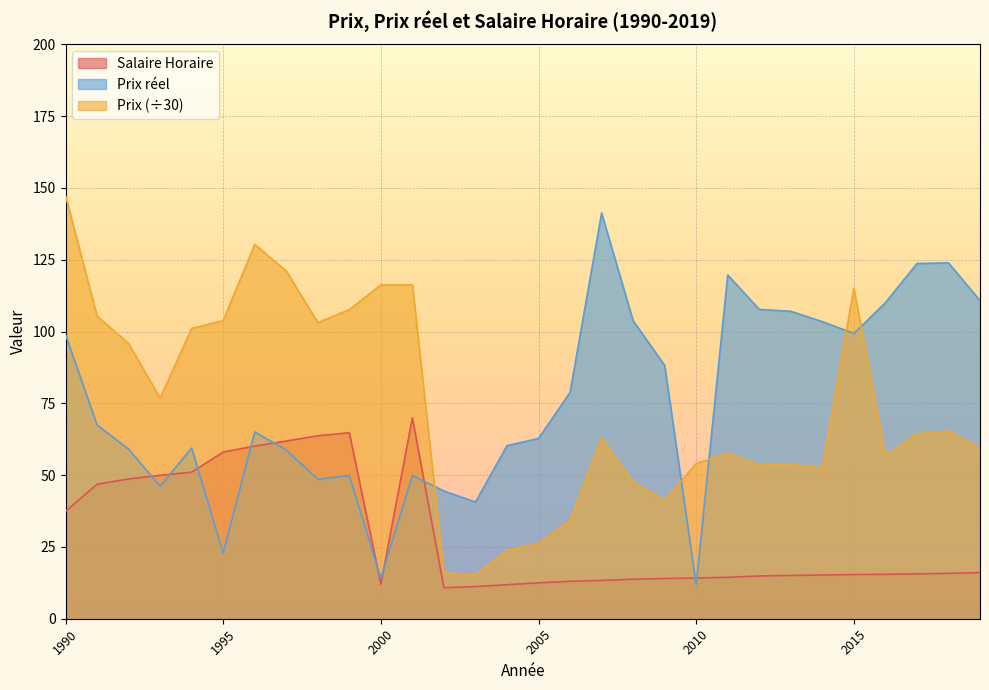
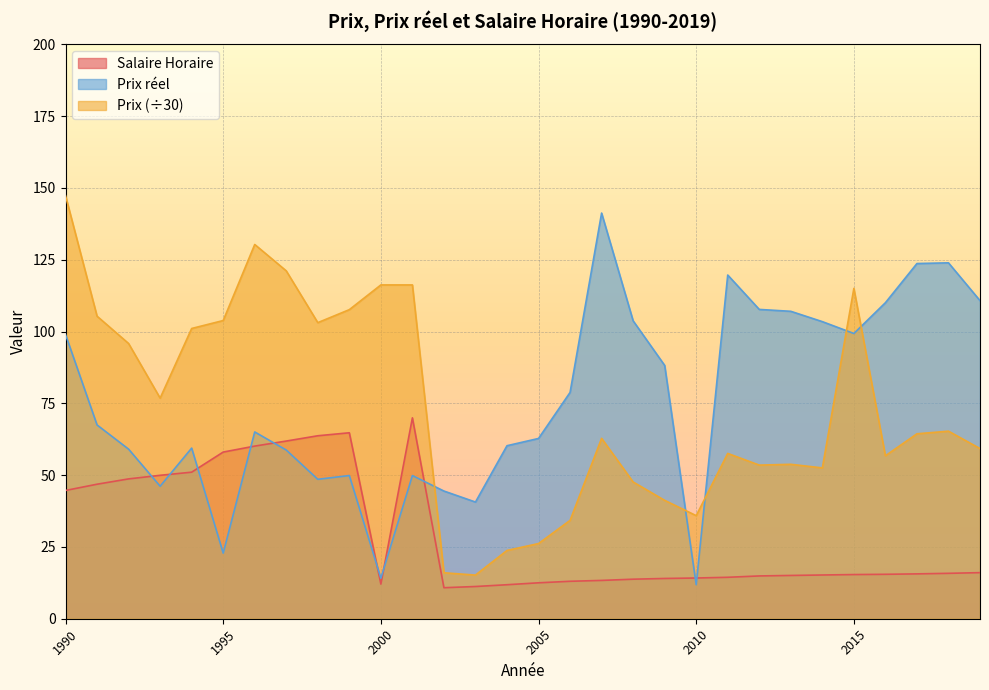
  {
    "Salaire Horaire": {
-     "1990": 37,
+     "1990": 45,
      "1995": 58,
      "2000": 12,
      "2005": 13,
      "2010": 14,
      "2015": 15
    },
    "Prix réel": {
      "1990": 99,
      "1995": 23,
      "2000": 14,
      "2005": 63,
      "2010": 12,
      "2015": 99
    },
    "Prix (÷30)": {
      "1990": 147,
      "1995": 104,
      "2000": 116,
      "2005": 26,
-     "2010": 54,
+     "2010": 36,
      "2015": 115
    }
  }
